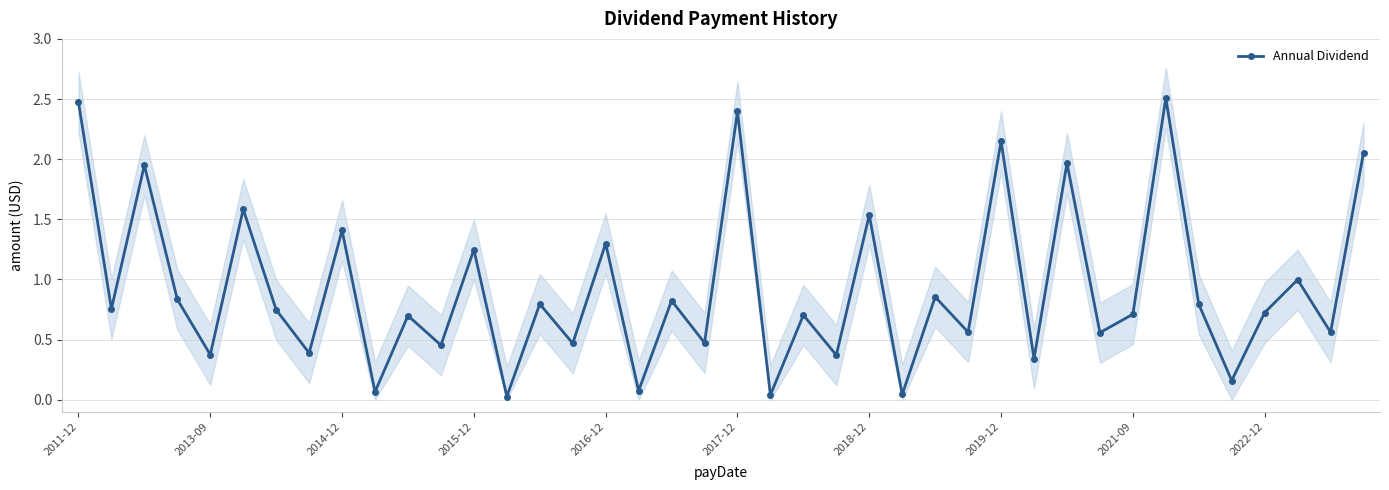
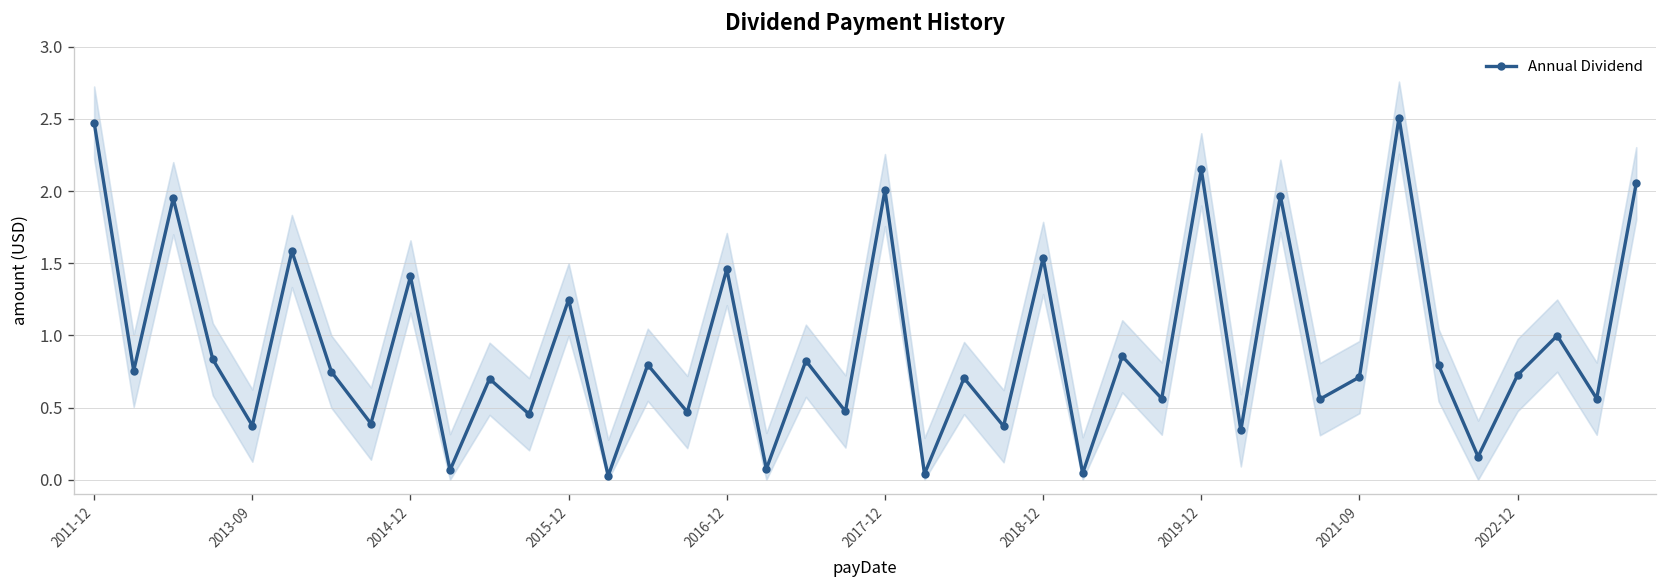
  {
    "Annual Dividend": {
      "2011-12": 2.47,
      "2013-09": 0.38,
      "2014-12": 1.41,
      "2015-12": 1.25,
-     "2016-12": 1.30,
-     "2017-12": 2.40,
+     "2016-12": 1.46,
+     "2017-12": 2.01,
      "2018-12": 1.54,
      "2019-12": 2.15,
      "2021-09": 0.71,
      "2022-12": 0.72
    }
  }
